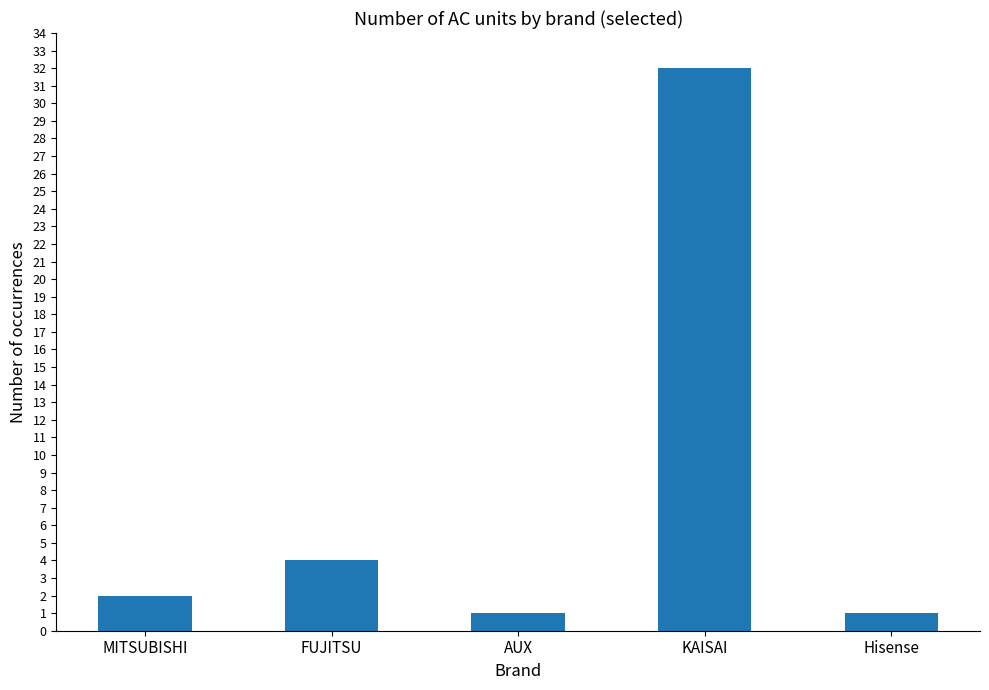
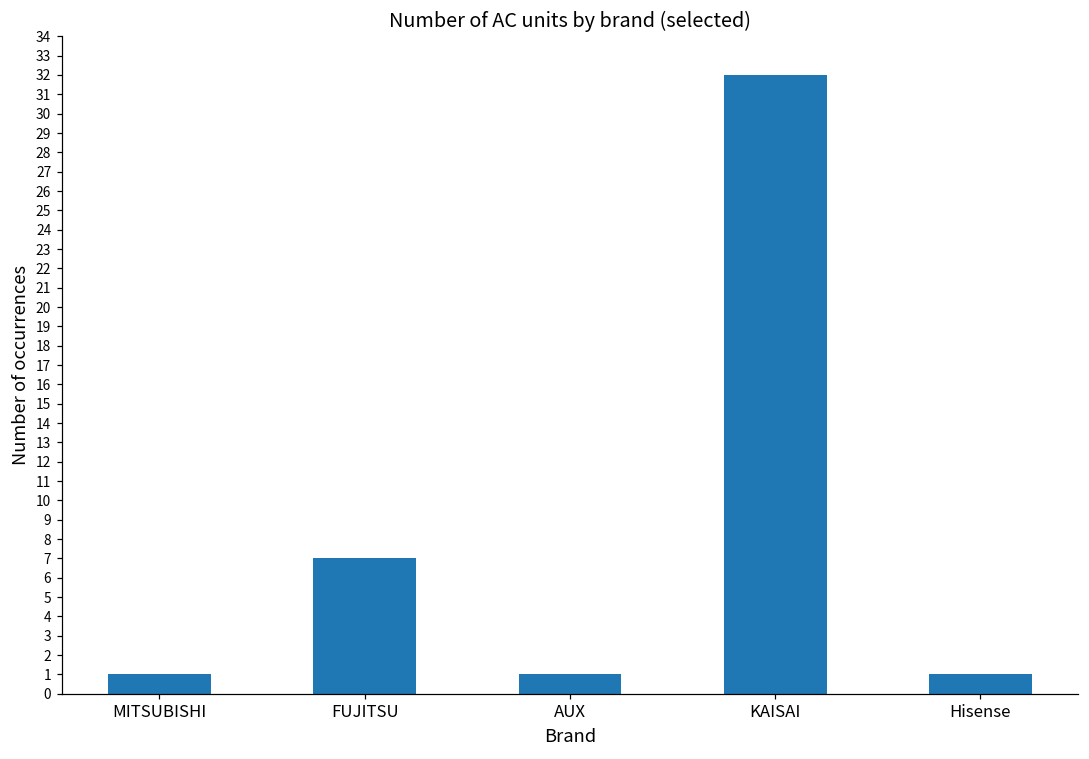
  {
-   "MITSUBISHI": 2,
-   "FUJITSU": 4,
+   "MITSUBISHI": 1,
+   "FUJITSU": 7,
    "AUX": 1,
    "KAISAI": 32,
    "Hisense": 1
  }
